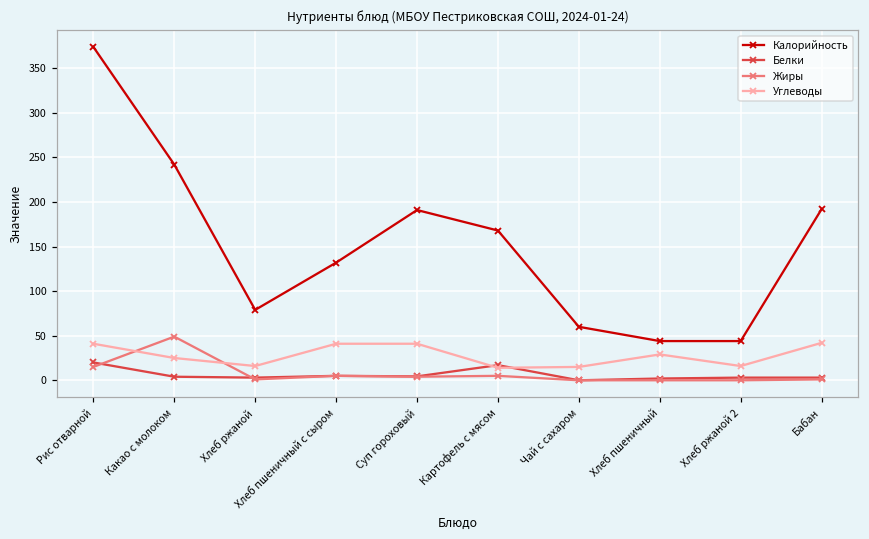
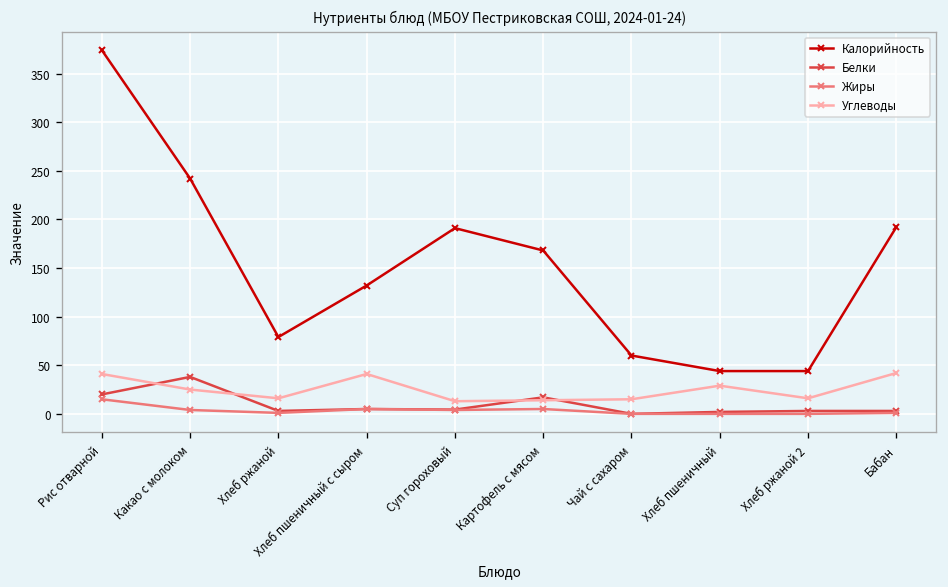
  {
    "Калорийность": {
      "Рис отварной": 370,
      "Какао с молоком": 240,
      "Хлеб ржаной": 80,
      "Хлеб пшеничный с сыром": 130,
      "Суп гороховый": 190,
      "Картофель с мясом": 170,
      "Чай с сахаром": 60,
      "Хлеб пшеничный": 40,
      "Хлеб ржаной 2": 40,
      "Бабан": 190
    },
    "Белки": {
      "Рис отварной": 20,
-     "Какао с молоком": 0
+     "Какао с молоком": 40
    },
    "Жиры": {
      "Рис отварной": 20,
-     "Какао с молоком": 50,
+     "Какао с молоком": 0,
      "Картофель с мясом": 10
    },
    "Углеводы": {
      "Рис отварной": 40,
      "Какао с молоком": 30,
      "Хлеб ржаной": 20,
      "Хлеб пшеничный с сыром": 40,
-     "Суп гороховый": 40,
+     "Суп гороховый": 10,
      "Чай с сахаром": 20,
      "Хлеб пшеничный": 30,
      "Хлеб ржаной 2": 20,
      "Бабан": 40
    }
  }
